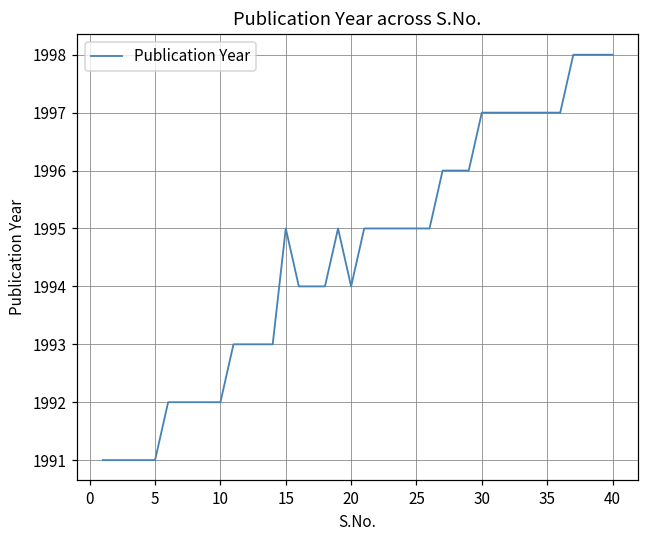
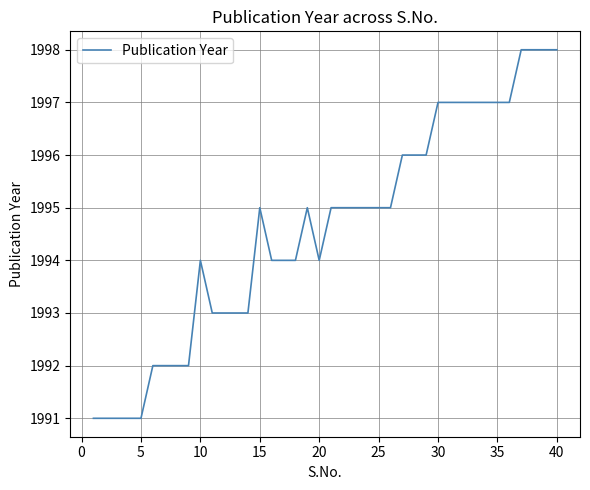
  {
    "5": 1991,
-   "10": 1992,
+   "10": 1994,
    "15": 1995,
    "20": 1994,
    "25": 1995,
    "30": 1997,
    "35": 1997,
    "40": 1998
  }
